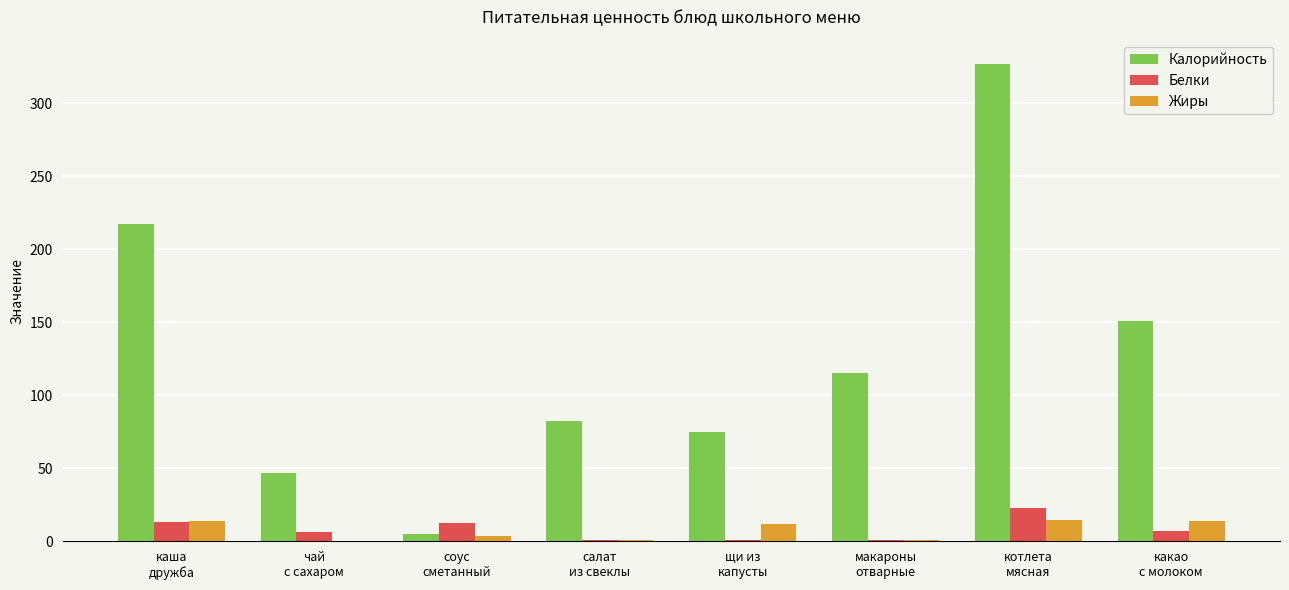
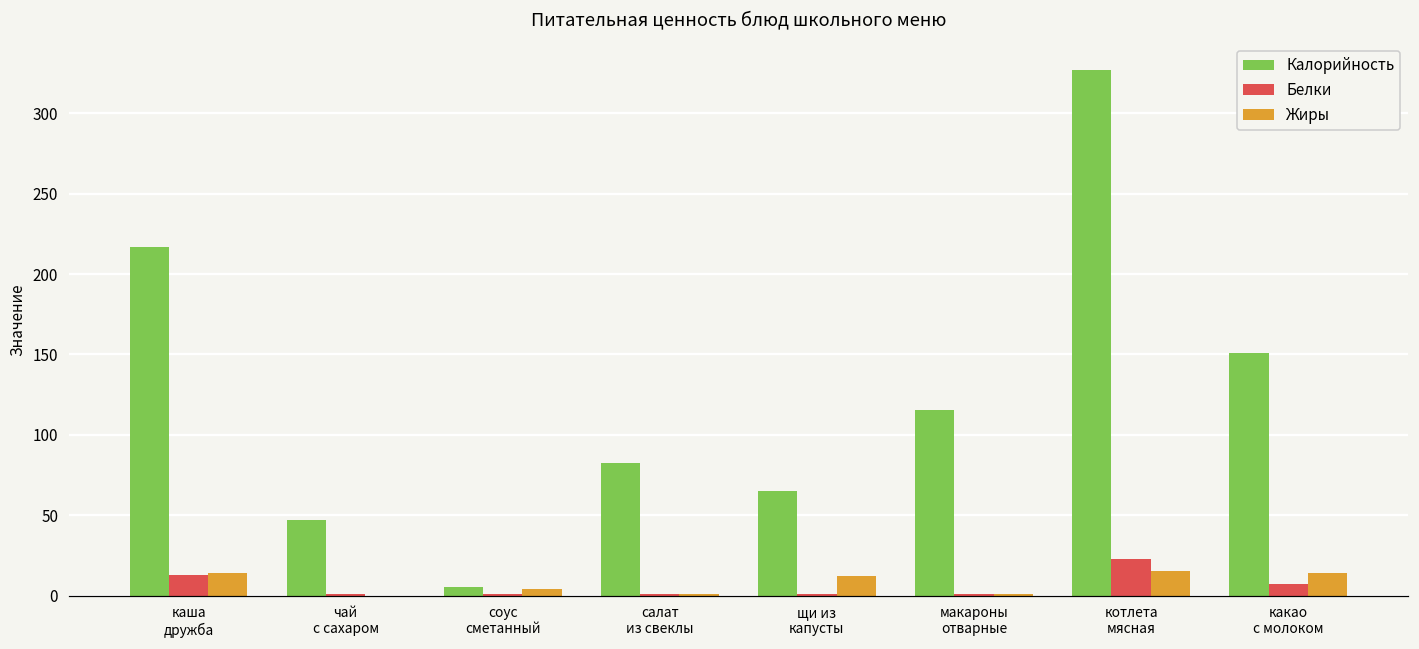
  {
    "Калорийность": {
      "каша дружба": 217,
      "чай с сахаром": 47,
      "соус сметанный": 5,
      "салат из свеклы": 82,
-     "щи из капусты": 75,
+     "щи из капусты": 65,
      "макароны отварные": 115,
      "котлета мясная": 327,
      "какао с молоком": 151
    },
    "Белки": {
      "каша дружба": 13,
-     "чай с сахаром": 7,
-     "соус сметанный": 13,
+     "чай с сахаром": 1,
+     "соус сметанный": 1,
      "котлета мясная": 23,
      "какао с молоком": 7
    },
    "Жиры": {
      "каша дружба": 14,
      "чай с сахаром": 0,
      "соус сметанный": 4,
      "щи из капусты": 12,
      "котлета мясная": 15,
      "какао с молоком": 14
    }
  }
